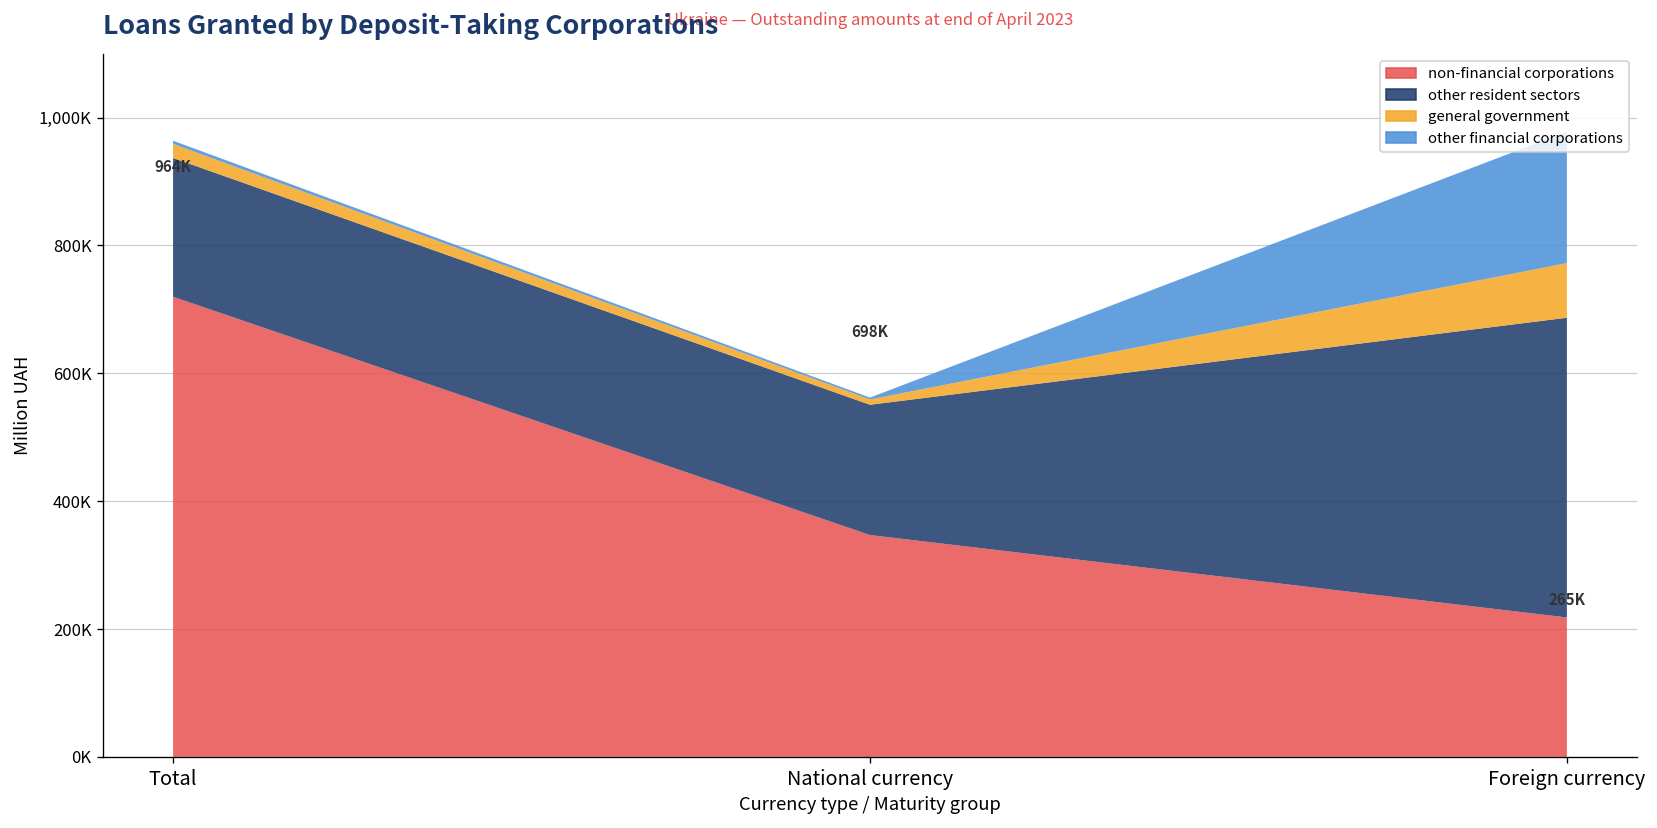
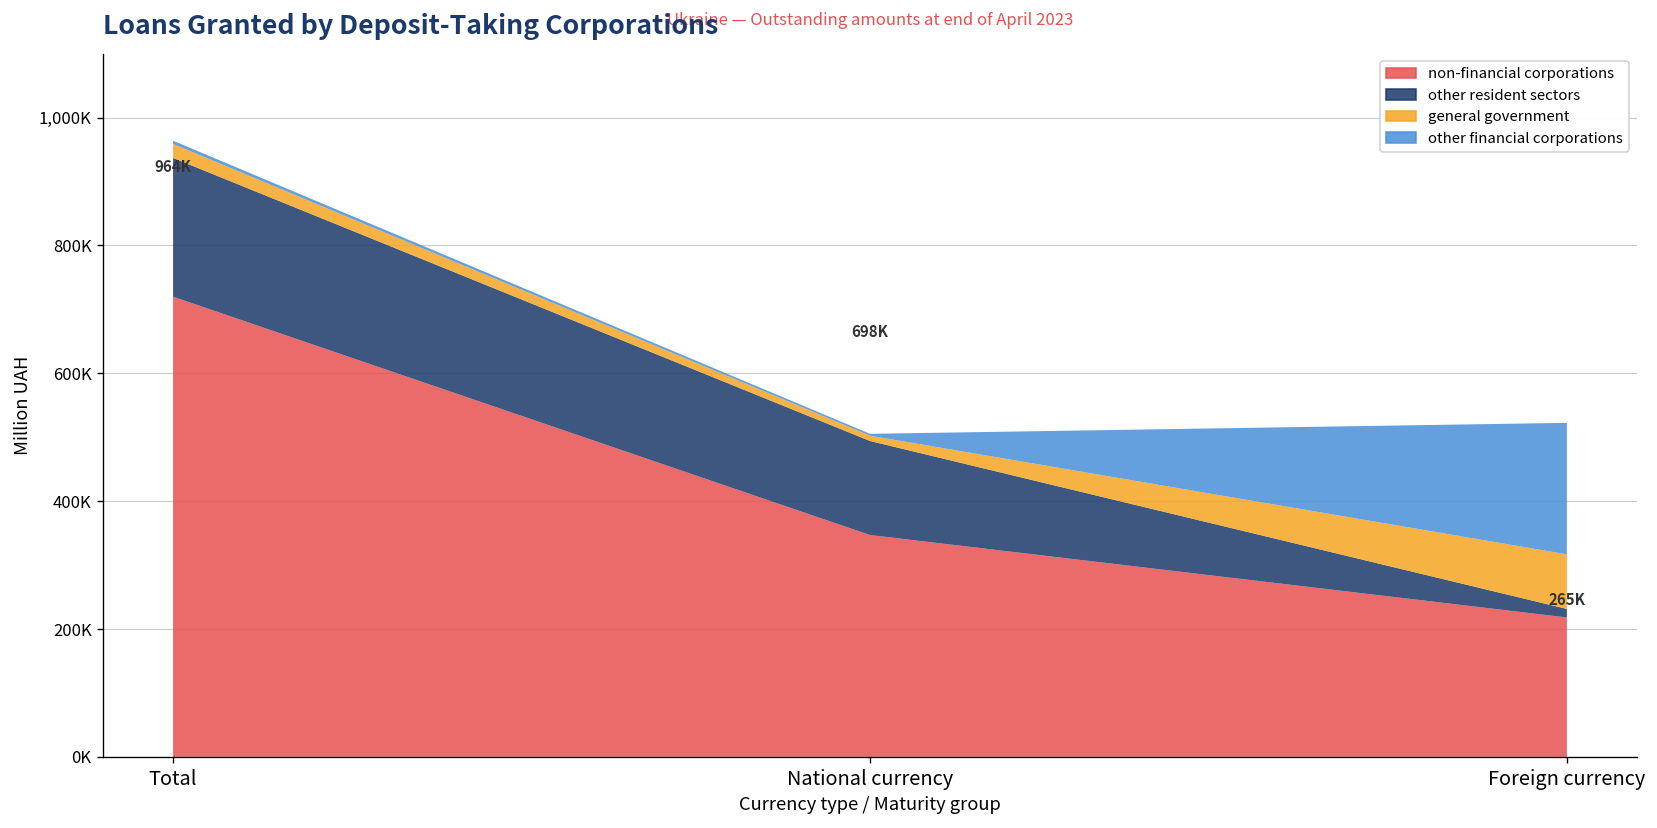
  {
    "non-financial corporations": {
      "Total": "720,000",
      "National currency": "350,000",
      "Foreign currency": "220,000"
    },
    "other resident sectors": {
-     "National currency": "200,000",
-     "Foreign currency": "470,000"
+     "National currency": "150,000",
+     "Foreign currency": "10,000"
    },
    "general government": {
      "Total": "20,000",
      "Foreign currency": "90,000"
    },
    "other financial corporations": {
      "Total": "0"
    }
  }
